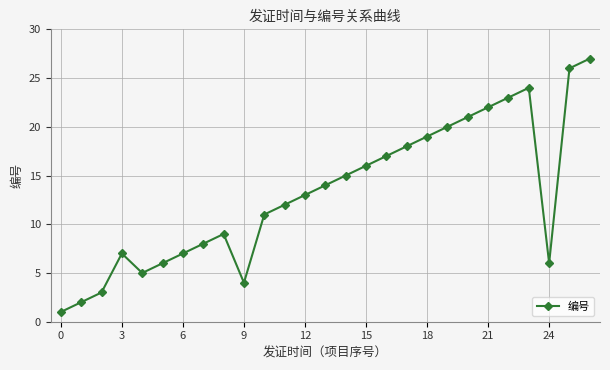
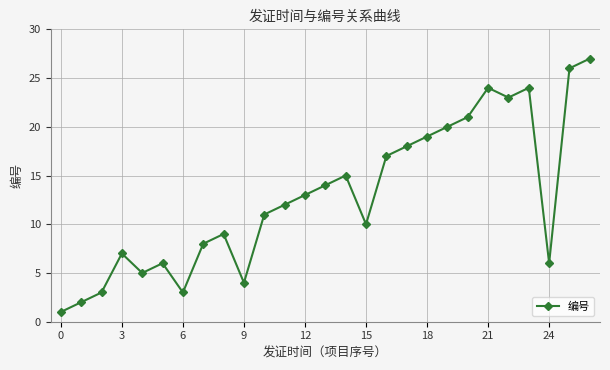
  {
    "0": 1,
    "3": 7,
-   "6": 7,
+   "6": 3,
    "9": 4,
    "12": 13,
-   "15": 16,
+   "15": 10,
    "18": 19,
-   "21": 22,
+   "21": 24,
    "24": 6
  }
